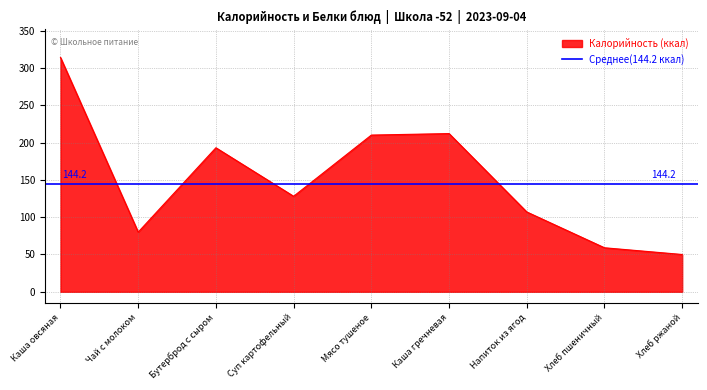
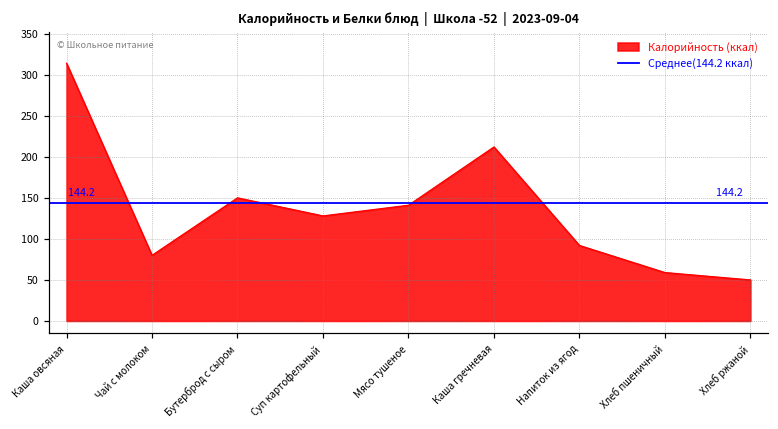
  {
    "Каша овсяная": 310,
    "Чай с молоком": 80,
-   "Бутерброд с сыром": 190,
+   "Бутерброд с сыром": 150,
    "Суп картофельный": 130,
-   "Мясо тушеное": 210,
+   "Мясо тушеное": 140,
    "Каша гречневая": 210,
-   "Напиток из ягод": 110,
+   "Напиток из ягод": 90,
    "Хлеб пшеничный": 60,
    "Хлеб ржаной": 50
  }
